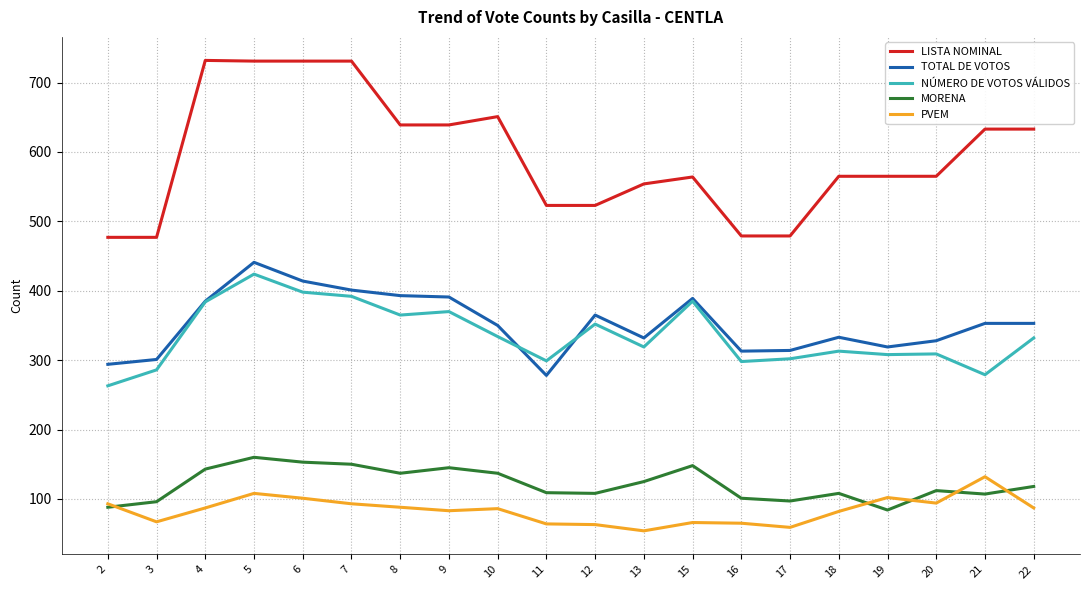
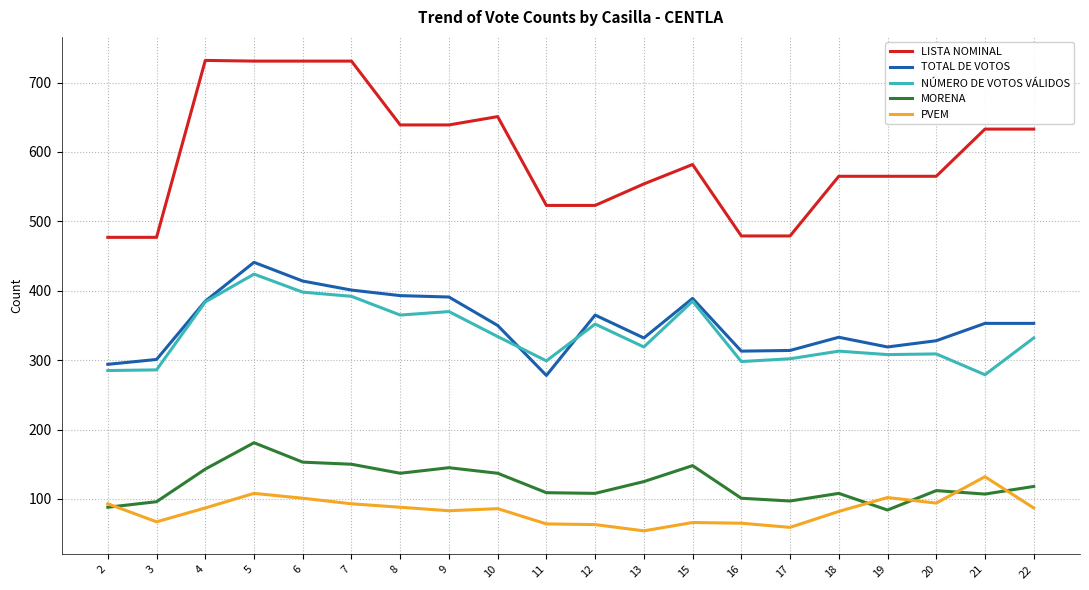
  {
    "LISTA NOMINAL": {
      "2": 480,
      "3": 480,
      "4": 730,
      "5": 730,
      "6": 730,
      "7": 730,
      "8": 640,
      "9": 640,
      "10": 650,
      "11": 520,
      "12": 520,
      "13": 550,
-     "15": 560,
+     "15": 580,
      "16": 480,
      "17": 480,
      "18": 570,
      "19": 570,
      "20": 570,
      "21": 630,
      "22": 630
    },
    "TOTAL DE VOTOS": {
      "2": 290,
      "3": 300,
      "5": 440,
      "6": 410,
      "7": 400,
      "8": 390,
      "9": 390,
      "10": 350,
      "11": 280,
      "12": 370,
      "13": 330,
      "15": 390,
      "16": 310,
      "17": 310,
      "18": 330,
      "19": 320,
      "20": 330,
      "21": 350,
      "22": 350
    },
    "NÚMERO DE VOTOS VÁLIDOS": {
-     "2": 260,
+     "2": 290,
      "3": 290,
      "5": 420,
      "6": 400,
      "7": 390,
      "8": 370,
      "9": 370,
      "10": 330,
      "11": 300,
      "12": 350,
      "13": 320,
      "15": 390,
      "16": 300,
      "17": 300,
      "18": 310,
      "19": 310,
      "20": 310,
      "21": 280,
      "22": 330
    },
    "MORENA": {
      "2": 90,
      "3": 100,
      "4": 140,
-     "5": 160,
+     "5": 180,
      "6": 150,
      "7": 150,
      "8": 140,
      "9": 150,
      "10": 140,
      "11": 110,
      "12": 110,
      "13": 130,
      "15": 150,
      "16": 100,
      "17": 100,
      "18": 110,
      "19": 80,
      "20": 110,
      "21": 110,
      "22": 120
    },
    "PVEM": {
      "2": 90,
      "3": 70,
      "4": 90,
      "5": 110,
      "6": 100,
      "7": 90,
      "8": 90,
      "9": 80,
      "10": 90,
      "11": 60,
      "12": 60,
      "13": 50,
      "15": 70,
      "16": 70,
      "17": 60,
      "18": 80,
      "19": 100,
      "20": 90,
      "21": 130,
      "22": 90
    }
  }
